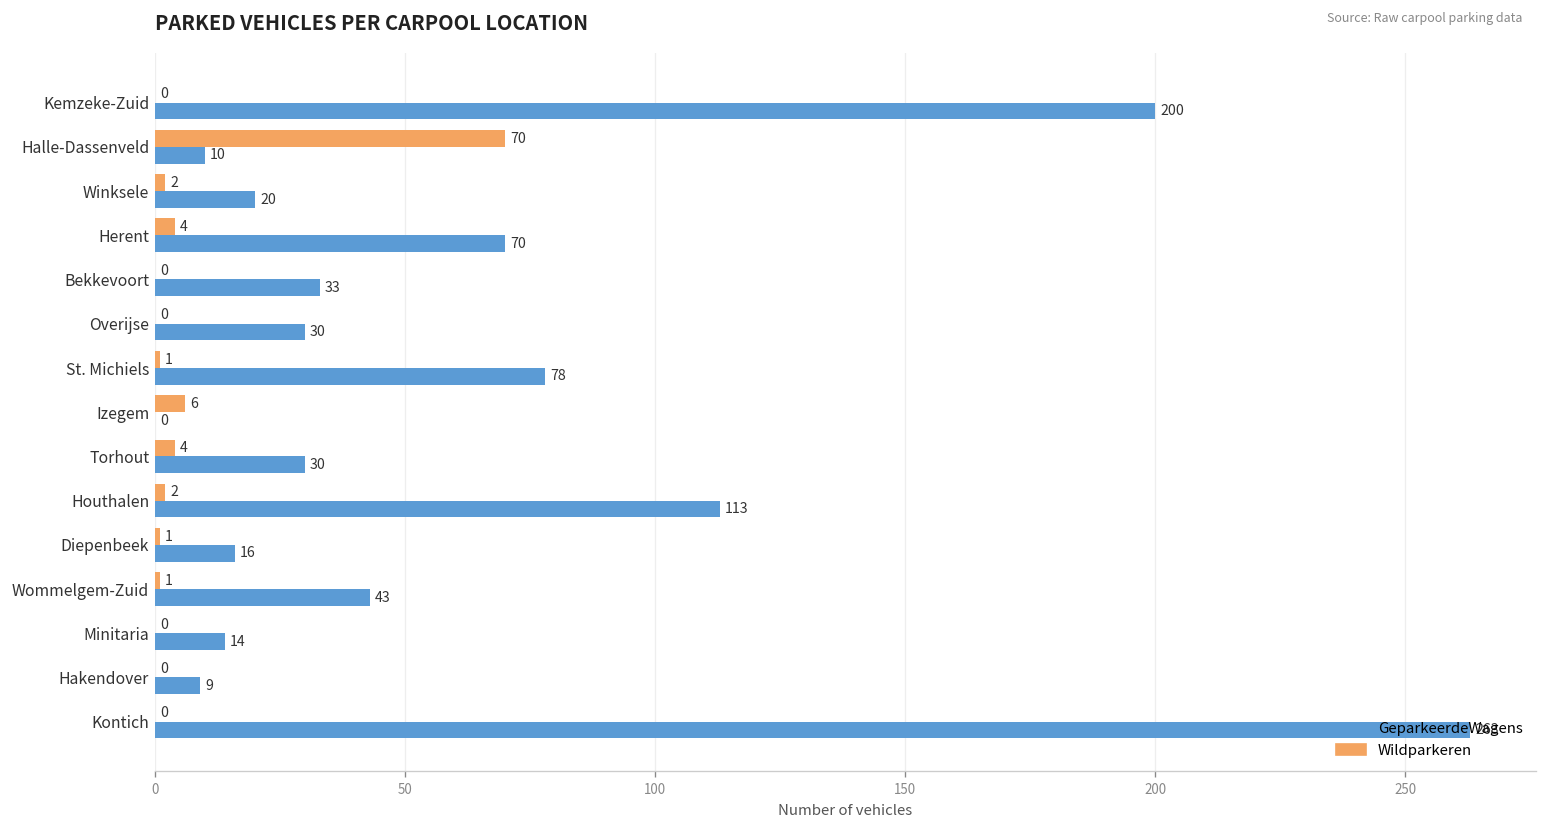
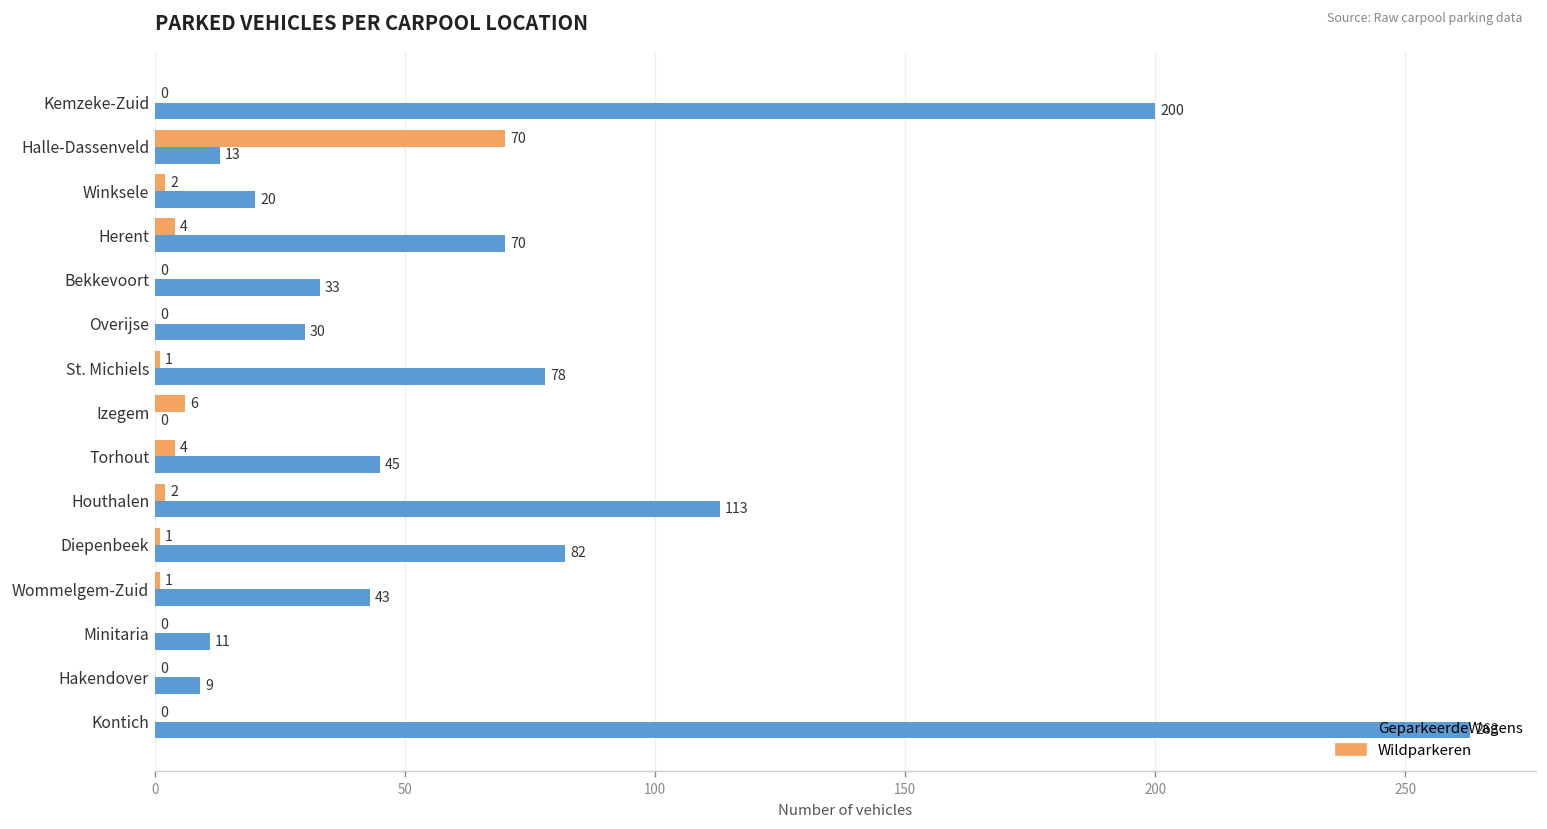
  {
    "GeparkeerdeWagens": {
      "Kemzeke-Zuid": 200,
-     "Halle-Dassenveld": 10,
+     "Halle-Dassenveld": 13,
      "Winksele": 20,
      "Herent": 70,
      "Bekkevoort": 33,
      "Overijse": 30,
      "St. Michiels": 78,
      "Izegem": 0,
-     "Torhout": 30,
+     "Torhout": 45,
      "Houthalen": 113,
-     "Diepenbeek": 16,
+     "Diepenbeek": 82,
      "Wommelgem-Zuid": 43,
-     "Minitaria": 14,
+     "Minitaria": 11,
      "Hakendover": 9,
      "Kontich": 263
    },
    "Wildparkeren": {
      "Kemzeke-Zuid": 0,
      "Halle-Dassenveld": 70,
      "Winksele": 2,
      "Herent": 4,
      "Bekkevoort": 0,
      "Overijse": 0,
      "St. Michiels": 1,
      "Izegem": 6,
      "Torhout": 4,
      "Houthalen": 2,
      "Diepenbeek": 1,
      "Wommelgem-Zuid": 1,
      "Minitaria": 0,
      "Hakendover": 0,
      "Kontich": 0
    }
  }
